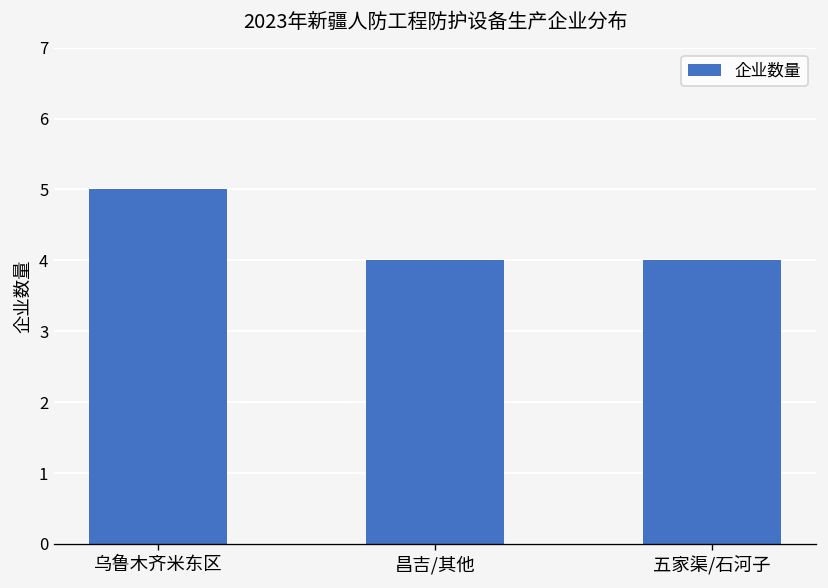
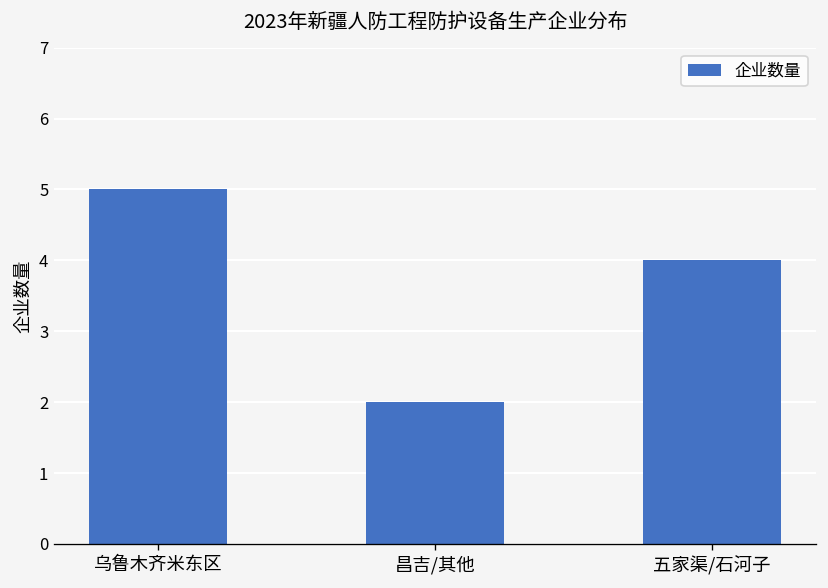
  {
    "乌鲁木齐米东区": 5,
-   "昌吉/其他": 4,
+   "昌吉/其他": 2,
    "五家渠/石河子": 4
  }
